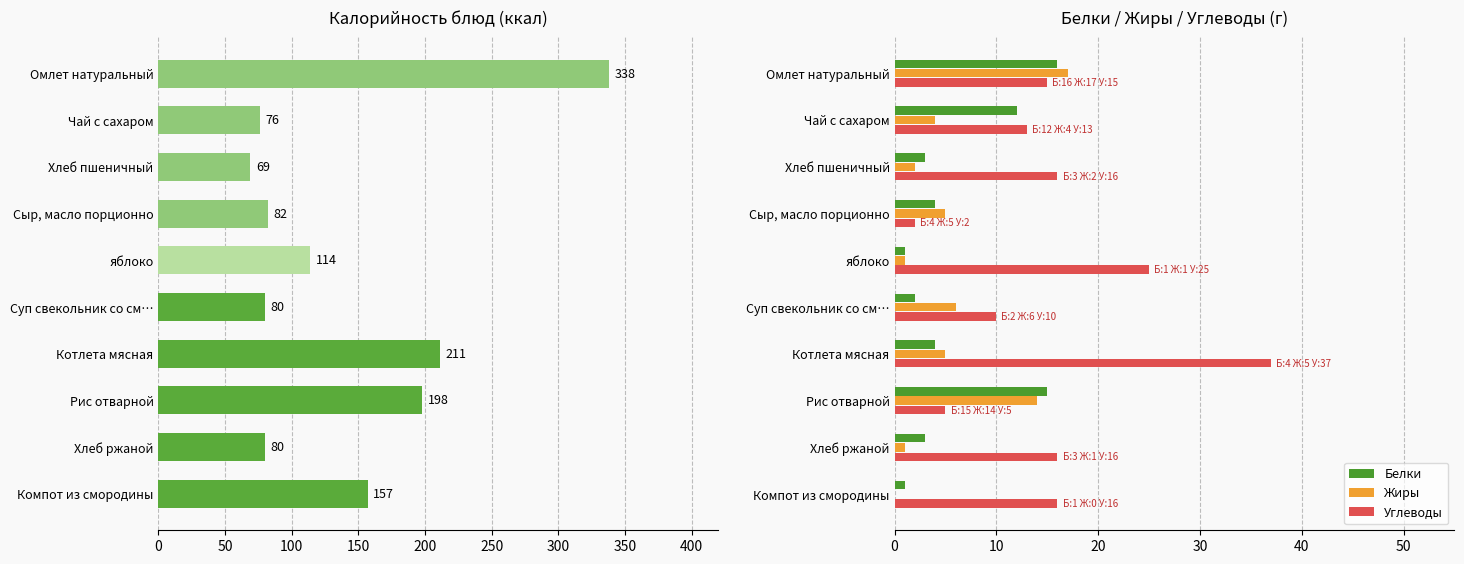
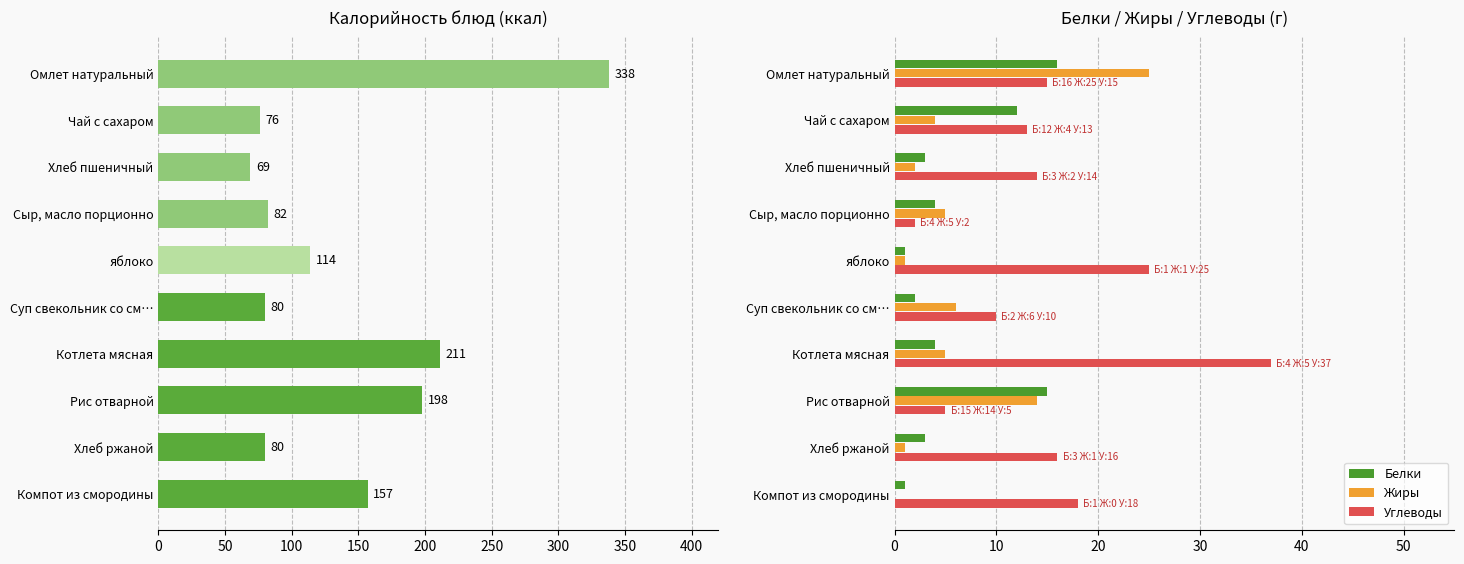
  {
    "Калорийность блюд (ккал)": {
      "Омлет натуральный": 338,
      "Чай с сахаром": 76,
      "Хлеб пшеничный": 69,
      "Сыр, масло порционно": 82,
      "яблоко": 114,
      "Суп свекольник со см…": 80,
      "Котлета мясная": 211,
      "Рис отварной": 198,
      "Хлеб ржаной": 80,
      "Компот из смородины": 157
    },
    "Белки / Жиры / Углеводы (г)": {
      "Белки": {
        "Омлет натуральный": 16,
        "Чай с сахаром": 12,
        "Сыр, масло порционно": 4
      },
      "Жиры": {
-       "Омлет натуральный": 17,
+       "Омлет натуральный": 25,
        "Сыр, масло порционно": 5
      },
      "Углеводы": {
        "Омлет натуральный": 15,
        "Чай с сахаром": 13,
-       "Хлеб пшеничный": 16,
+       "Хлеб пшеничный": 14,
        "Сыр, масло порционно": 2,
        "яблоко": 25,
        "Суп свекольник со см…": 10,
        "Котлета мясная": 37,
        "Рис отварной": 5,
        "Хлеб ржаной": 16,
-       "Компот из смородины": 16
+       "Компот из смородины": 18
      }
    }
  }
